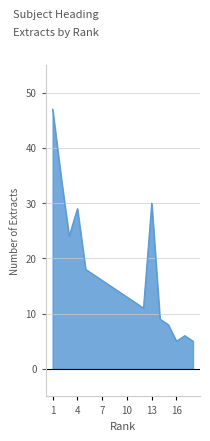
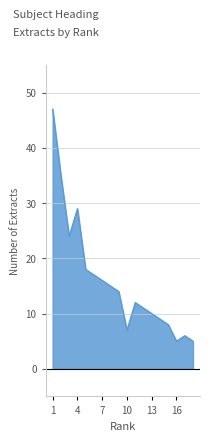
  {
    "1": 47,
    "4": 29,
    "7": 16,
-   "10": 13,
-   "13": 30,
+   "10": 7,
+   "13": 10,
    "16": 5
  }
